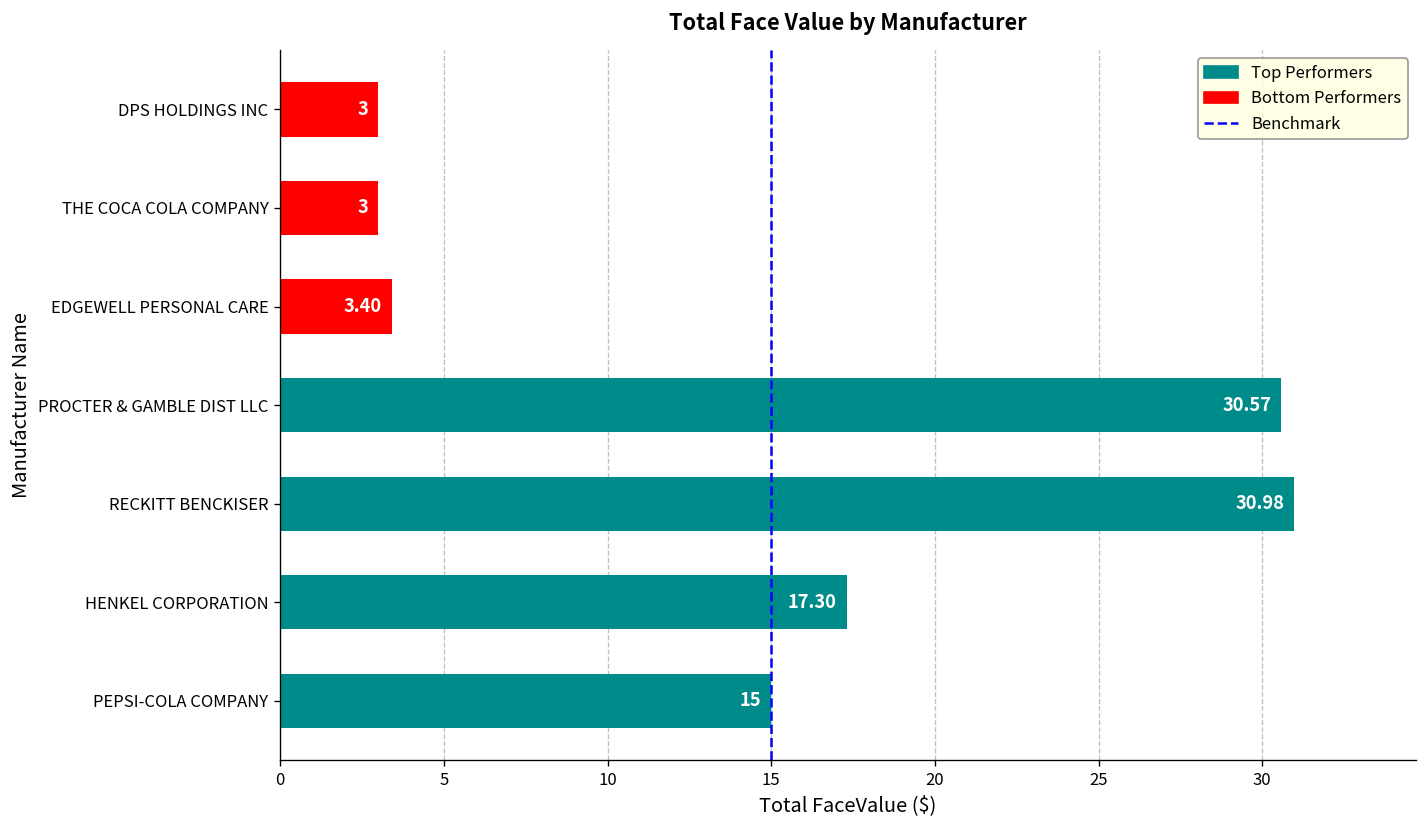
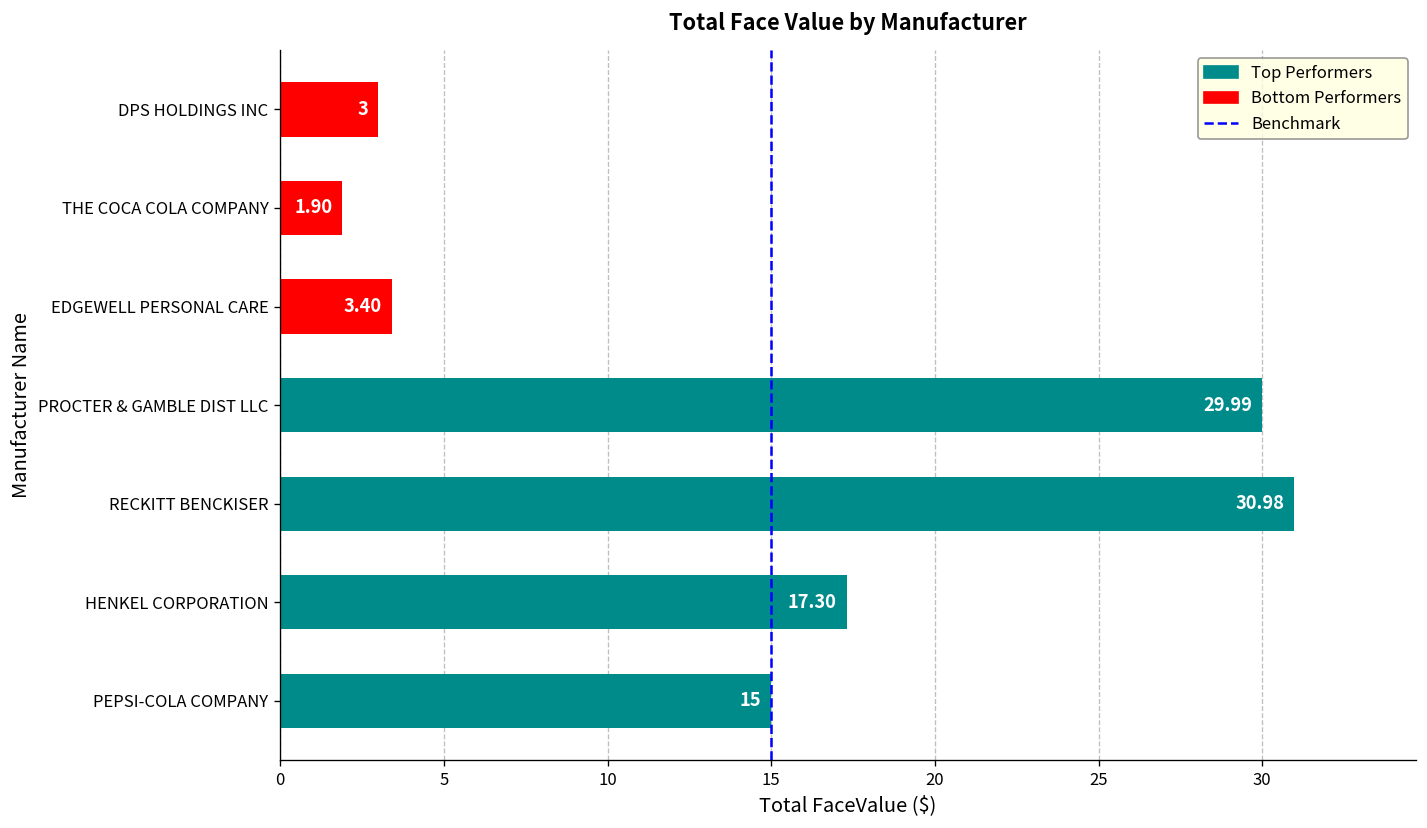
  {
    "DPS HOLDINGS INC": 3,
-   "THE COCA COLA COMPANY": 3,
+   "THE COCA COLA COMPANY": 1.90,
    "EDGEWELL PERSONAL CARE": 3.40,
-   "PROCTER & GAMBLE DIST LLC": 30.57,
+   "PROCTER & GAMBLE DIST LLC": 29.99,
    "RECKITT BENCKISER": 30.98,
    "HENKEL CORPORATION": 17.30,
    "PEPSI-COLA COMPANY": 15
  }
